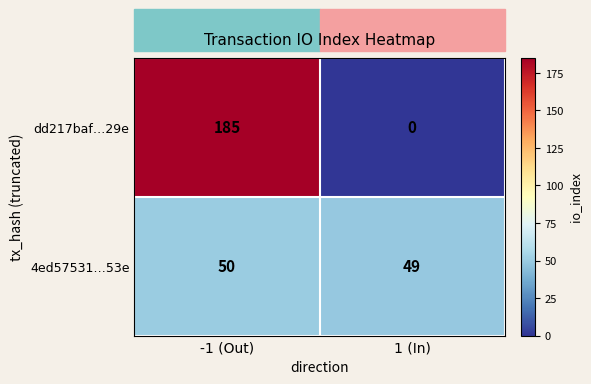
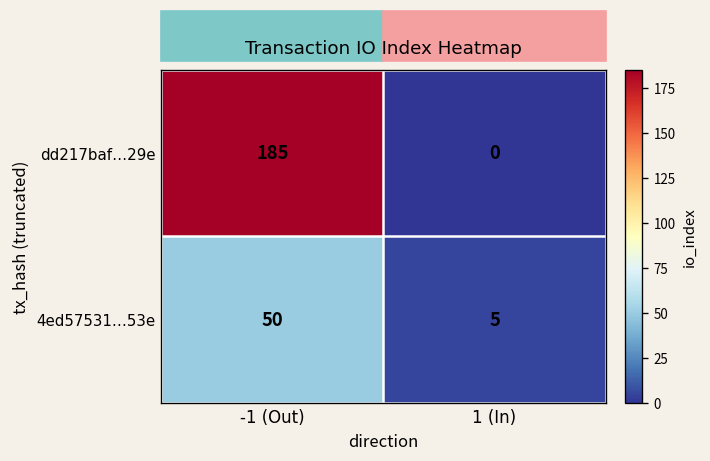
  {
    "dd217baf…29e": {
      "-1 (Out)": 185,
      "1 (In)": 0
    },
    "4ed57531…53e": {
      "-1 (Out)": 50,
-     "1 (In)": 49
+     "1 (In)": 5
    }
  }
